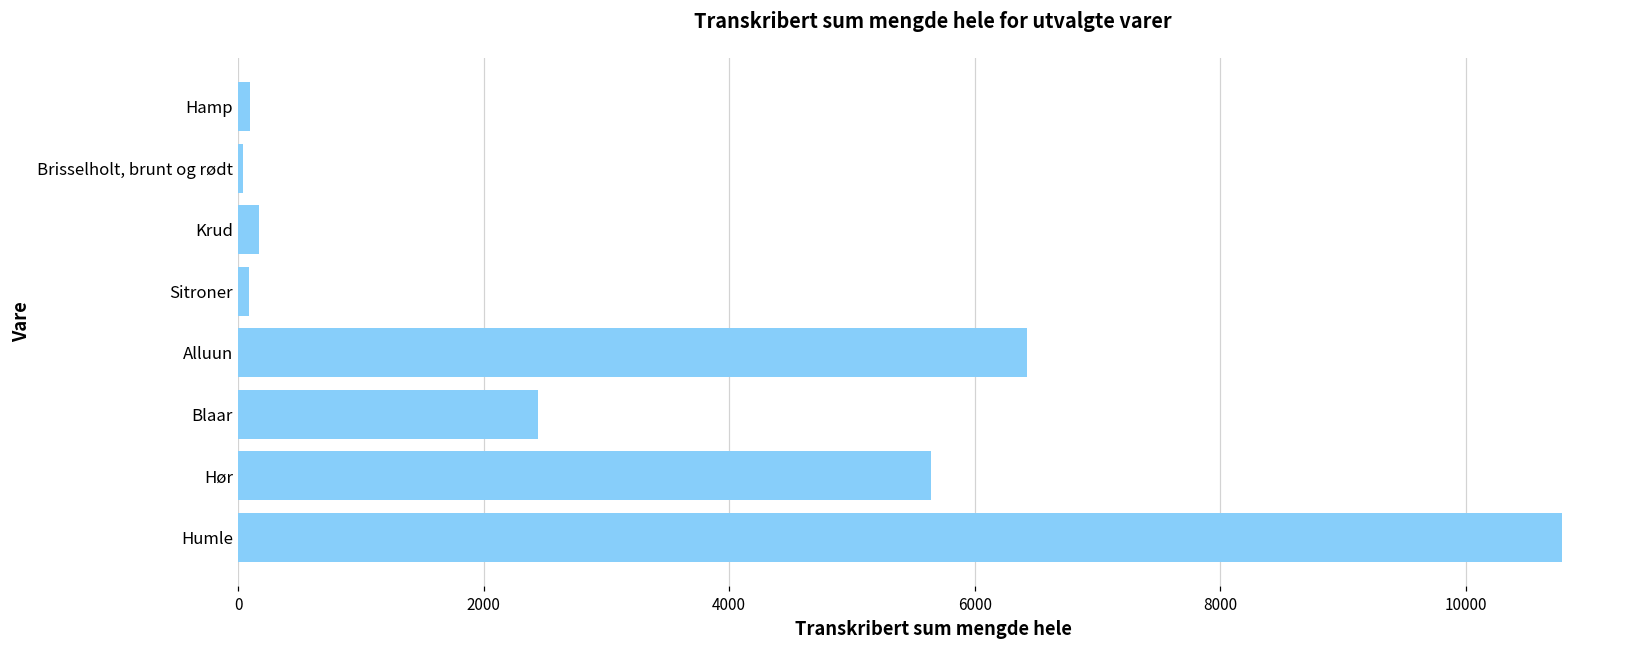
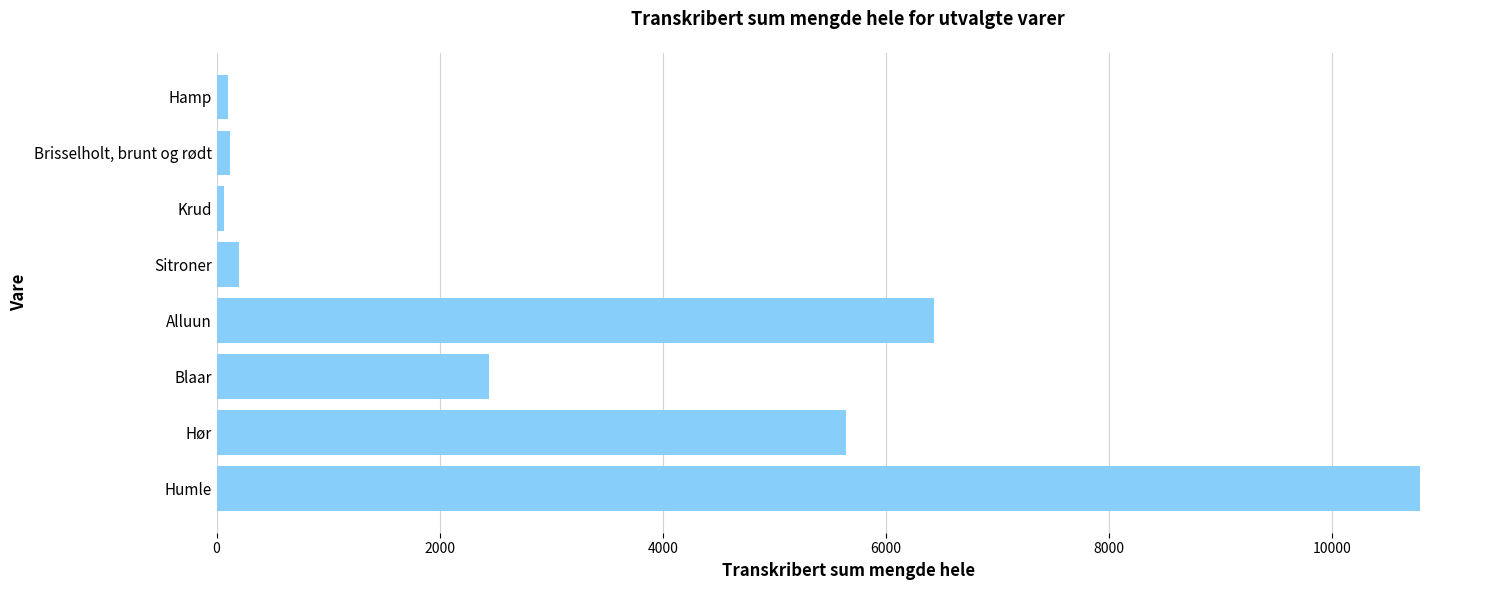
  {
    "Hamp": 100,
-   "Brisselholt, brunt og rødt": 40,
-   "Krud": 170,
-   "Sitroner": 90,
+   "Brisselholt, brunt og rødt": 120,
+   "Krud": 60,
+   "Sitroner": 200,
    "Alluun": 6430,
    "Blaar": 2440,
    "Hør": 5640,
    "Humle": 10780
  }
